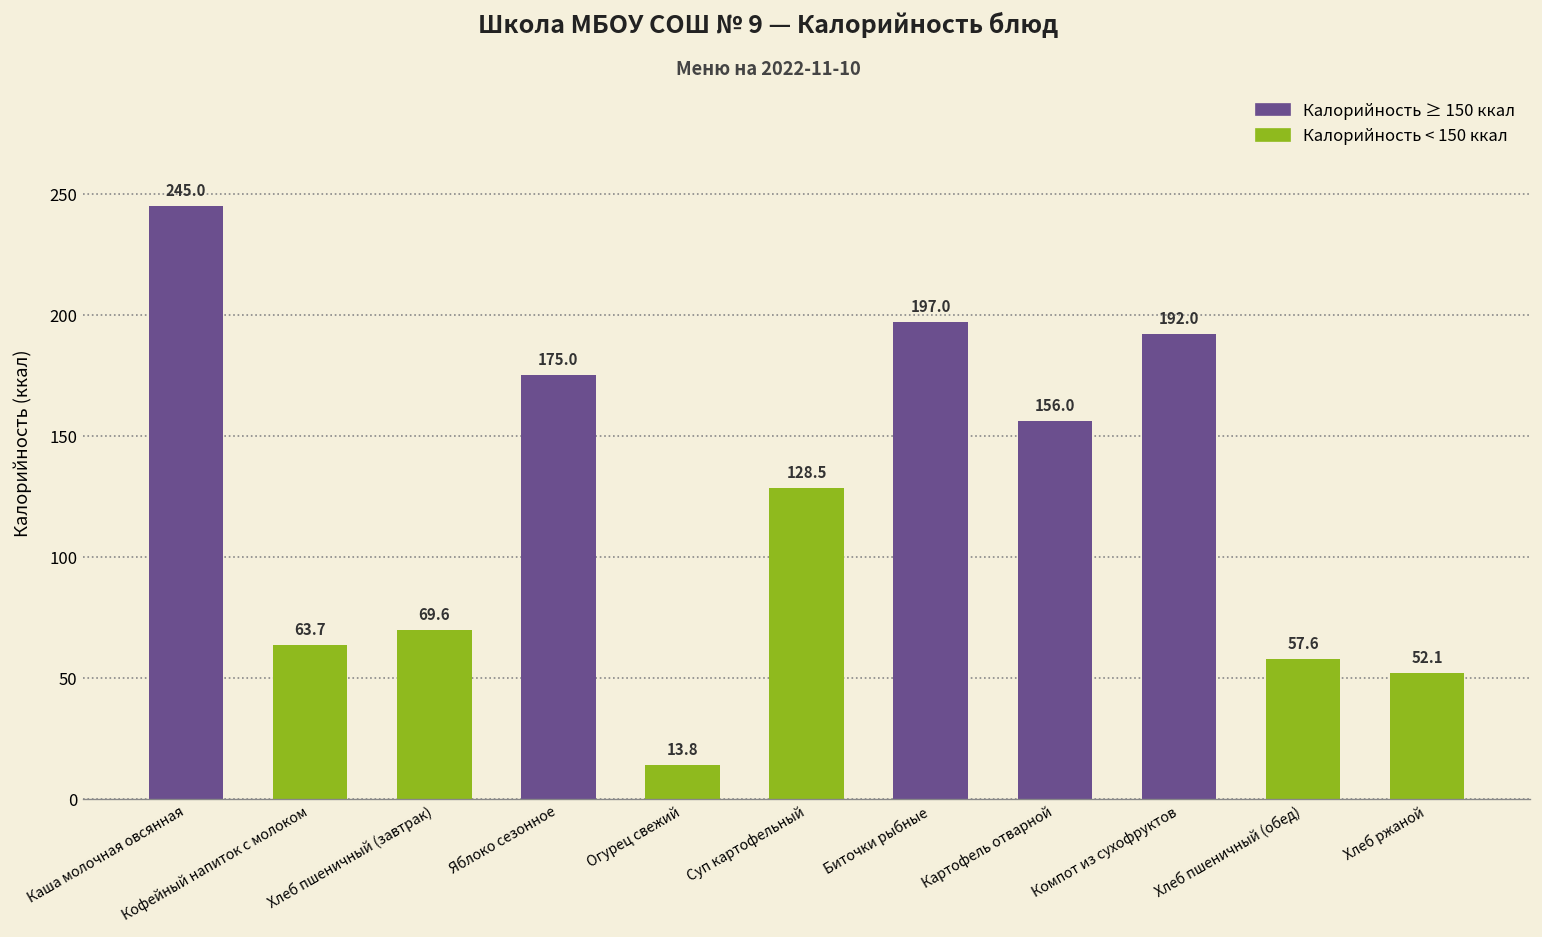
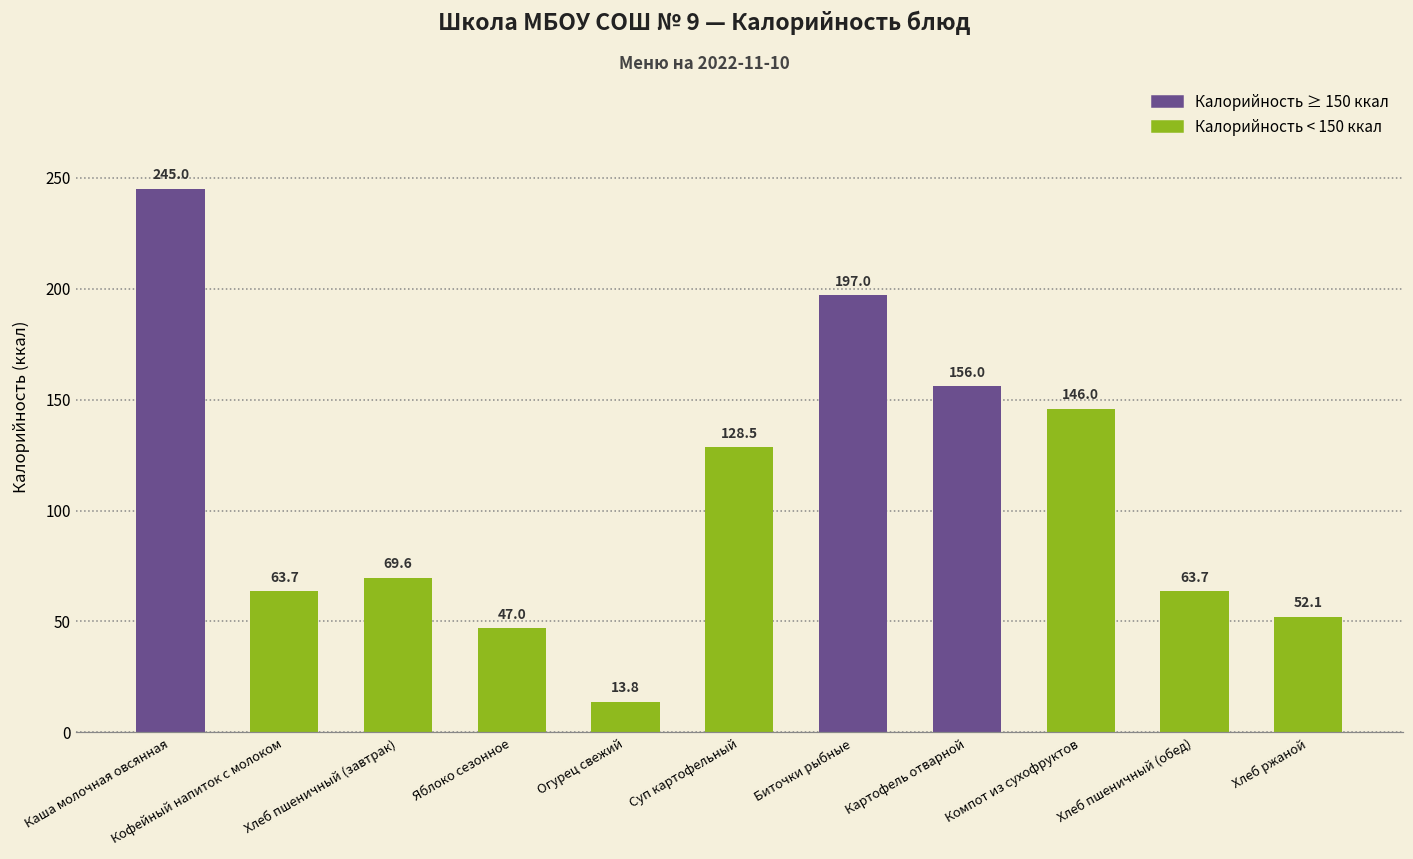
  {
    "Каша молочная овсянная": 245.0,
    "Кофейный напиток с молоком": 63.7,
    "Хлеб пшеничный (завтрак)": 69.6,
-   "Яблоко сезонное": 175.0,
+   "Яблоко сезонное": 47.0,
    "Огурец свежий": 13.8,
    "Суп картофельный": 128.5,
    "Биточки рыбные": 197.0,
    "Картофель отварной": 156.0,
-   "Компот из сухофруктов": 192.0,
-   "Хлеб пшеничный (обед)": 57.6,
+   "Компот из сухофруктов": 146.0,
+   "Хлеб пшеничный (обед)": 63.7,
    "Хлеб ржаной": 52.1
  }
